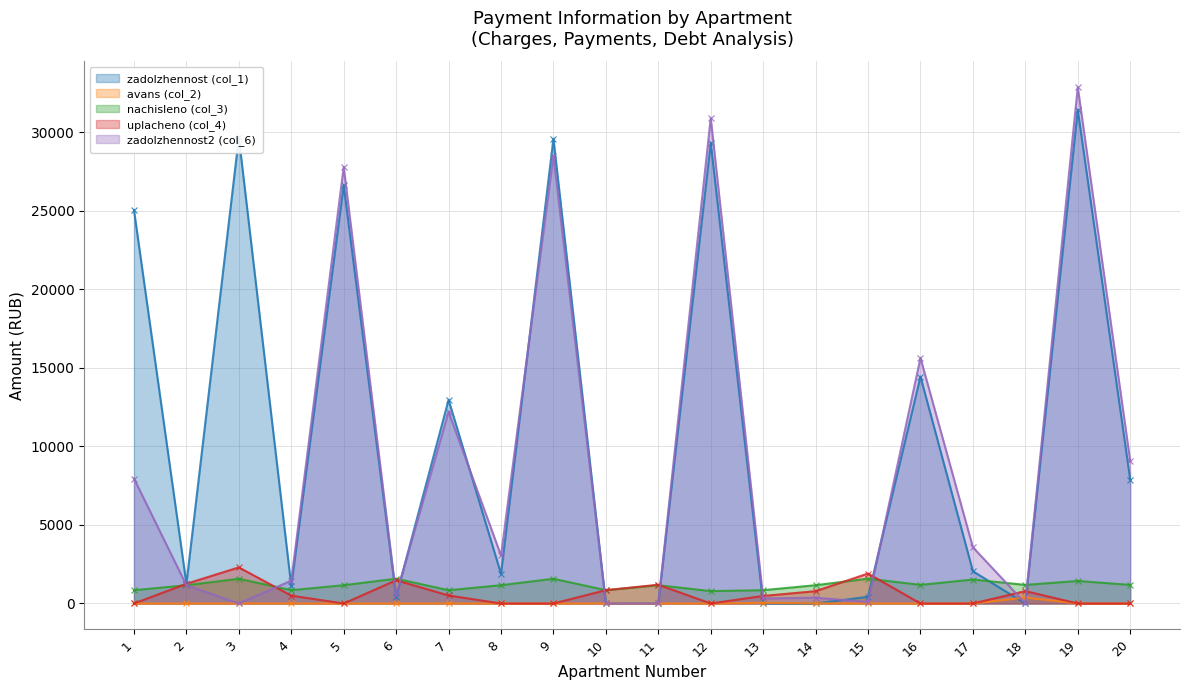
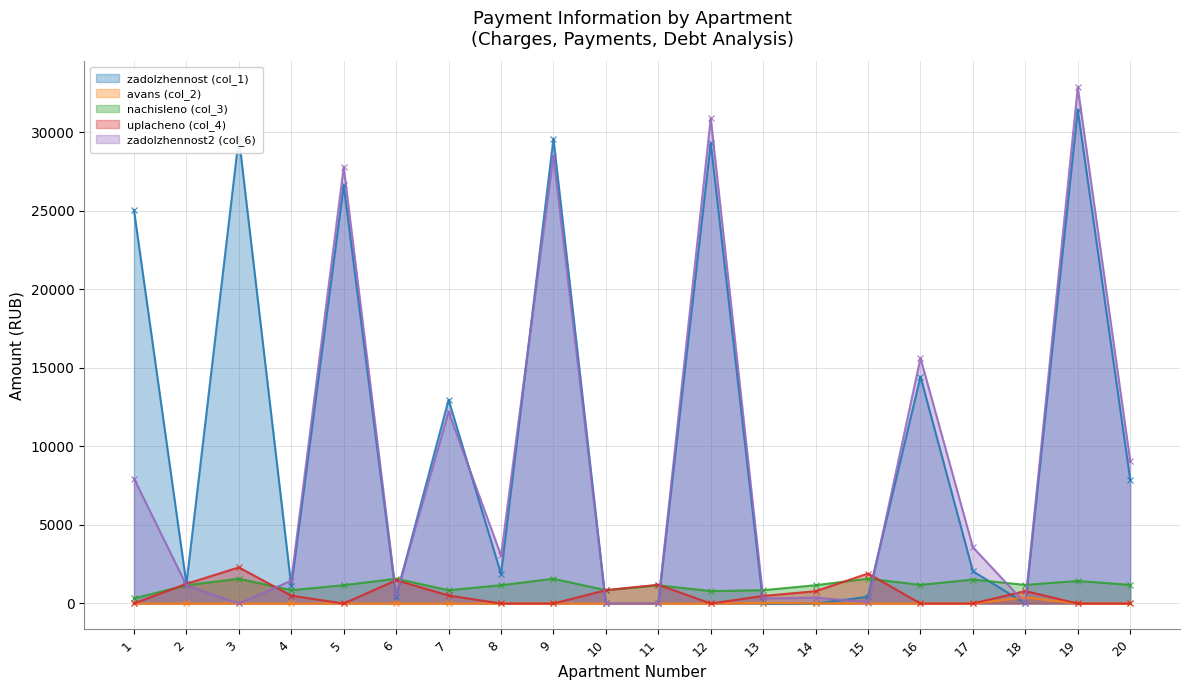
  {
    "zadolzhennost (col_1)": {
      "1": 25000,
      "4": 1100,
      "5": 26600,
      "7": 13000,
      "8": 1900,
      "9": 29600,
      "12": 29300,
      "15": 400,
      "16": 14400,
      "17": 2100,
      "19": 31400,
      "20": 7900
    },
    "nachisleno (col_3)": {
-     "1": 800,
+     "1": 300,
      "3": 1600,
      "4": 800,
      "5": 1200,
      "7": 800,
      "8": 1200,
      "9": 1600,
      "12": 800,
      "13": 800,
      "14": 1200,
      "15": 1600,
      "16": 1200,
      "17": 1500,
      "18": 1200,
      "19": 1400,
      "20": 1200
    },
    "zadolzhennost2 (col_6)": {
      "1": 8000,
      "4": 1500,
      "5": 27800,
      "7": 12200,
      "8": 3100,
      "9": 28500,
      "12": 30900,
      "14": 400,
      "16": 15600,
      "17": 3600,
      "19": 32900,
      "20": 9100
    }
  }
